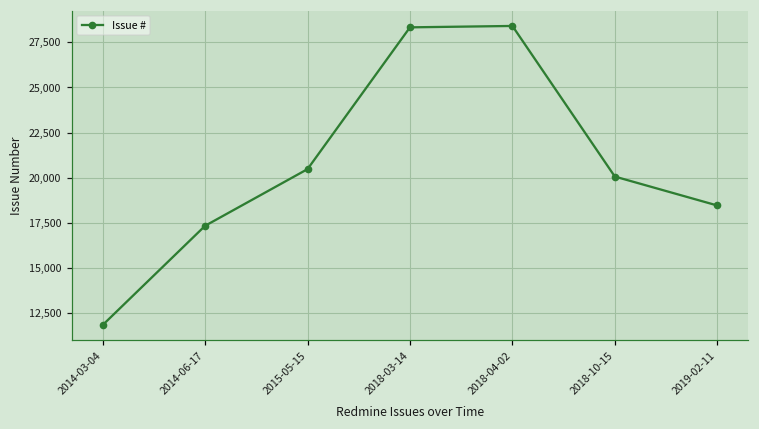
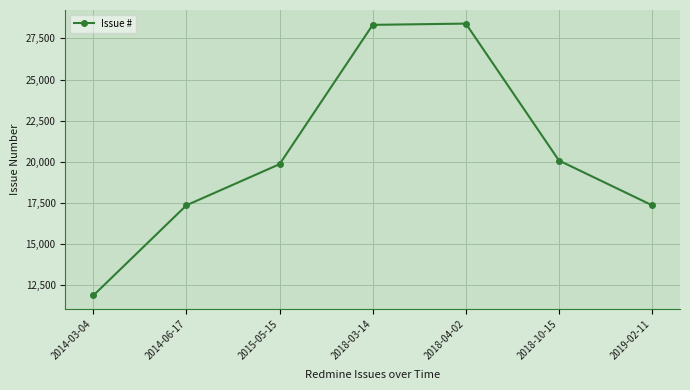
  {
    "2014-03-04": "11,900",
    "2014-06-17": "17,300",
-   "2015-05-15": "20,500",
+   "2015-05-15": "19,900",
    "2018-03-14": "28,300",
    "2018-04-02": "28,400",
    "2018-10-15": "20,100",
-   "2019-02-11": "18,500"
+   "2019-02-11": "17,300"
  }
